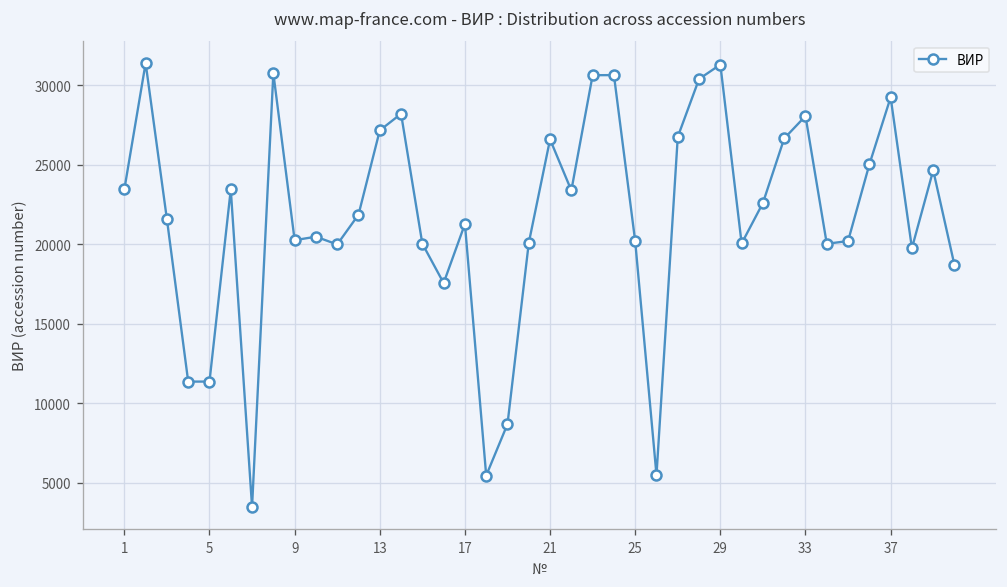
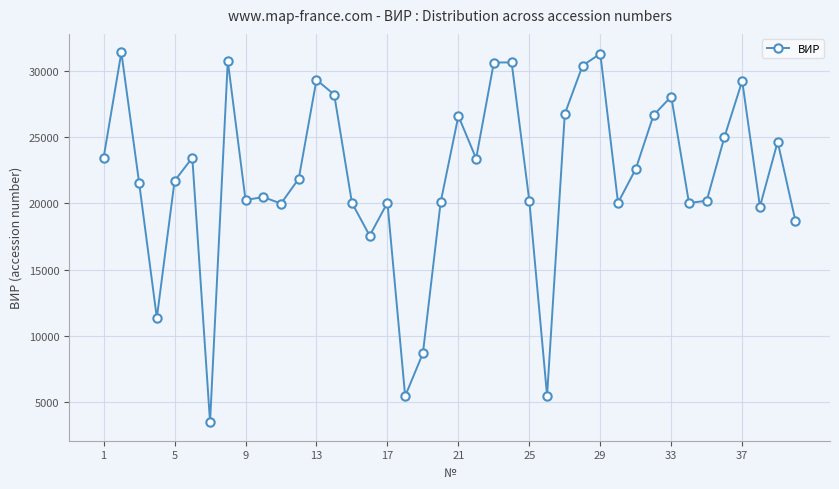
  {
    "1": 23400,
-   "5": 11400,
+   "5": 21700,
    "9": 20300,
-   "13": 27200,
-   "17": 21300,
+   "13": 29300,
+   "17": 20000,
    "21": 26600,
    "25": 20200,
    "29": 31300,
    "33": 28100,
    "37": 29200
  }
